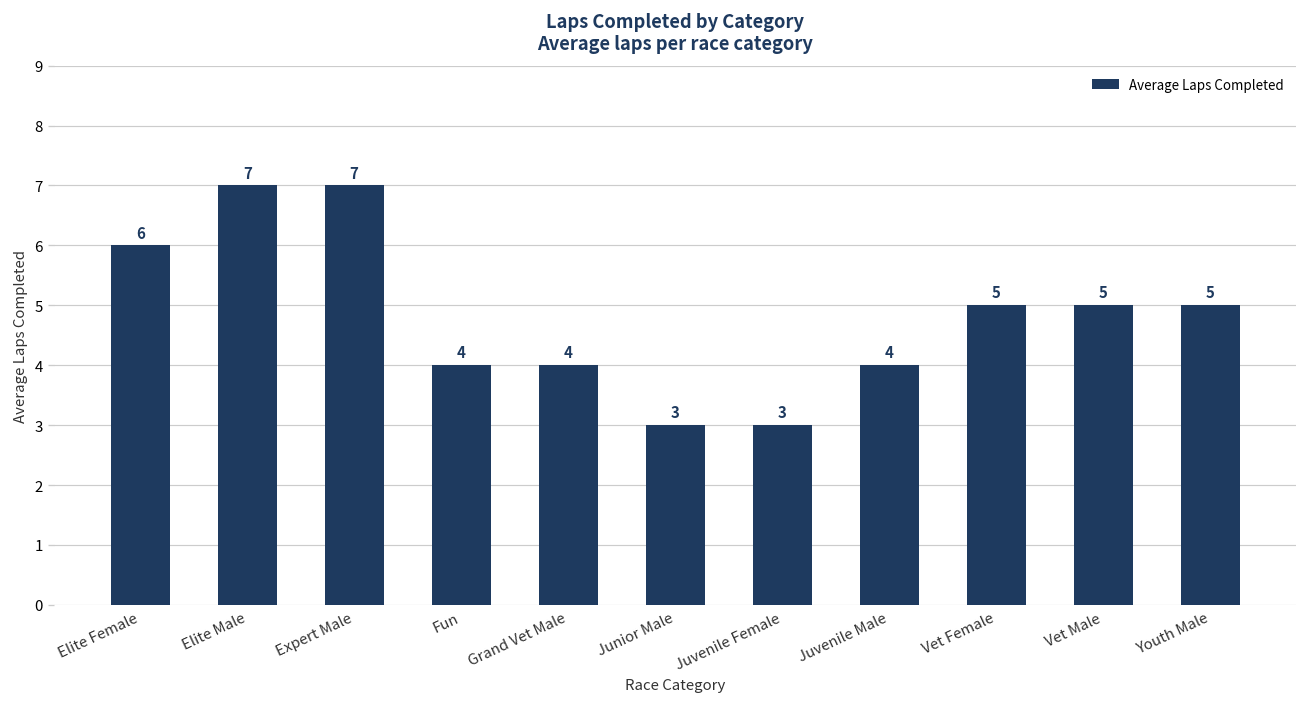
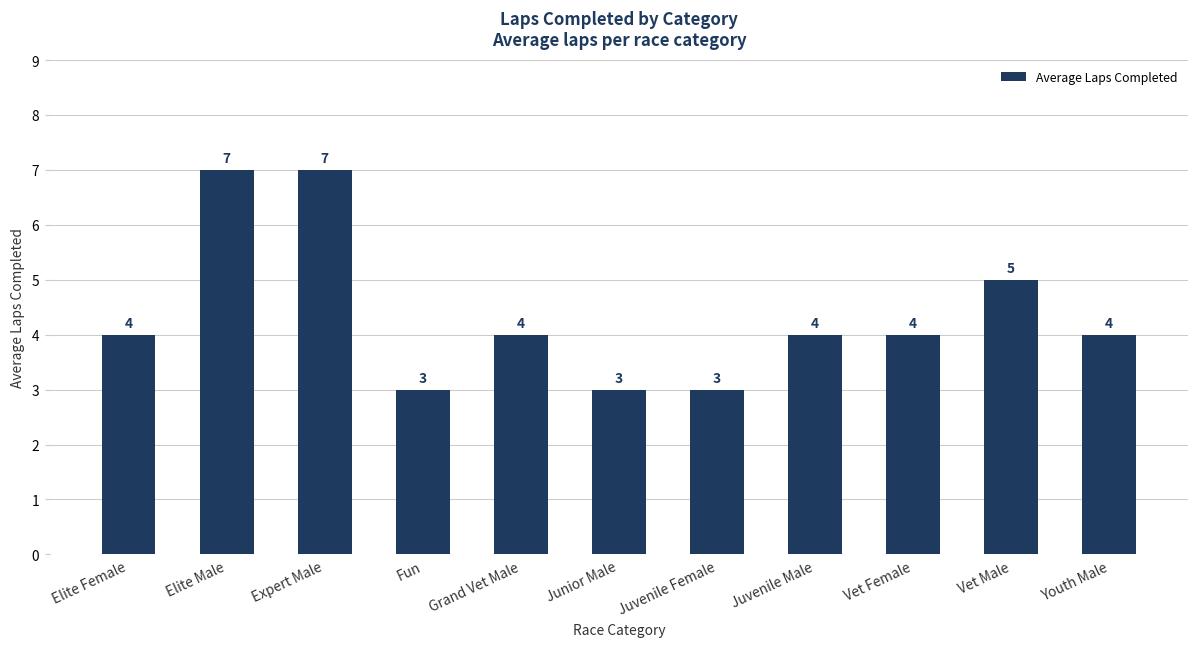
  {
-   "Elite Female": 6,
+   "Elite Female": 4,
    "Elite Male": 7,
    "Expert Male": 7,
-   "Fun": 4,
+   "Fun": 3,
    "Grand Vet Male": 4,
    "Junior Male": 3,
    "Juvenile Female": 3,
    "Juvenile Male": 4,
-   "Vet Female": 5,
+   "Vet Female": 4,
    "Vet Male": 5,
-   "Youth Male": 5
+   "Youth Male": 4
  }
